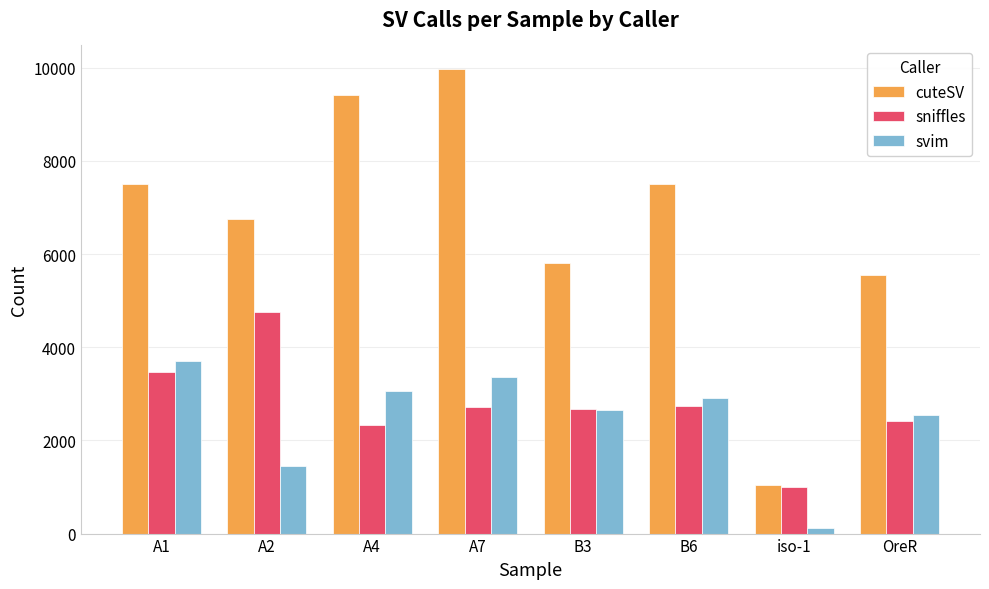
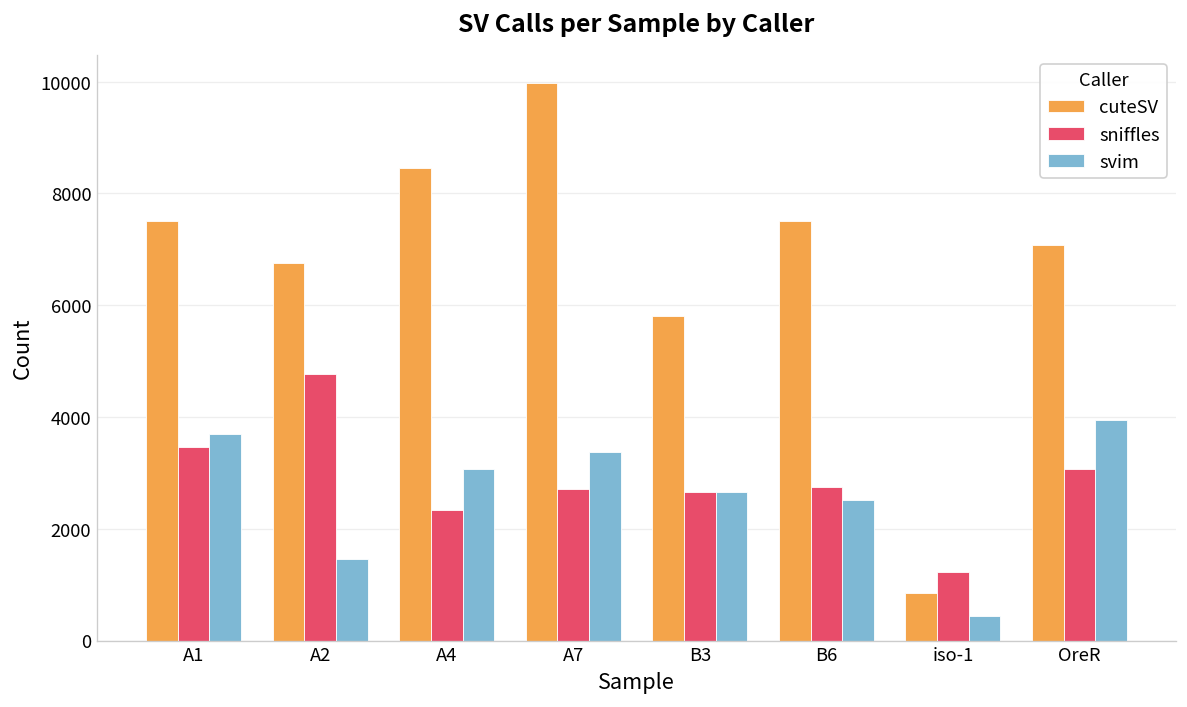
  {
    "cuteSV": {
      "A1": 7500,
      "A2": 6800,
-     "A4": 9400,
+     "A4": 8500,
      "A7": 10000,
      "B3": 5800,
      "B6": 7500,
-     "iso-1": 1000,
-     "OreR": 5500
+     "iso-1": 900,
+     "OreR": 7100
    },
    "sniffles": {
      "A1": 3500,
      "A2": 4800,
      "A4": 2300,
      "A7": 2700,
      "B3": 2700,
      "B6": 2700,
-     "iso-1": 1000,
-     "OreR": 2400
+     "iso-1": 1200,
+     "OreR": 3100
    },
    "svim": {
      "A1": 3700,
      "A2": 1500,
      "A4": 3100,
      "A7": 3400,
      "B3": 2600,
-     "B6": 2900,
-     "iso-1": 100,
-     "OreR": 2500
+     "B6": 2500,
+     "iso-1": 400,
+     "OreR": 3900
    }
  }
